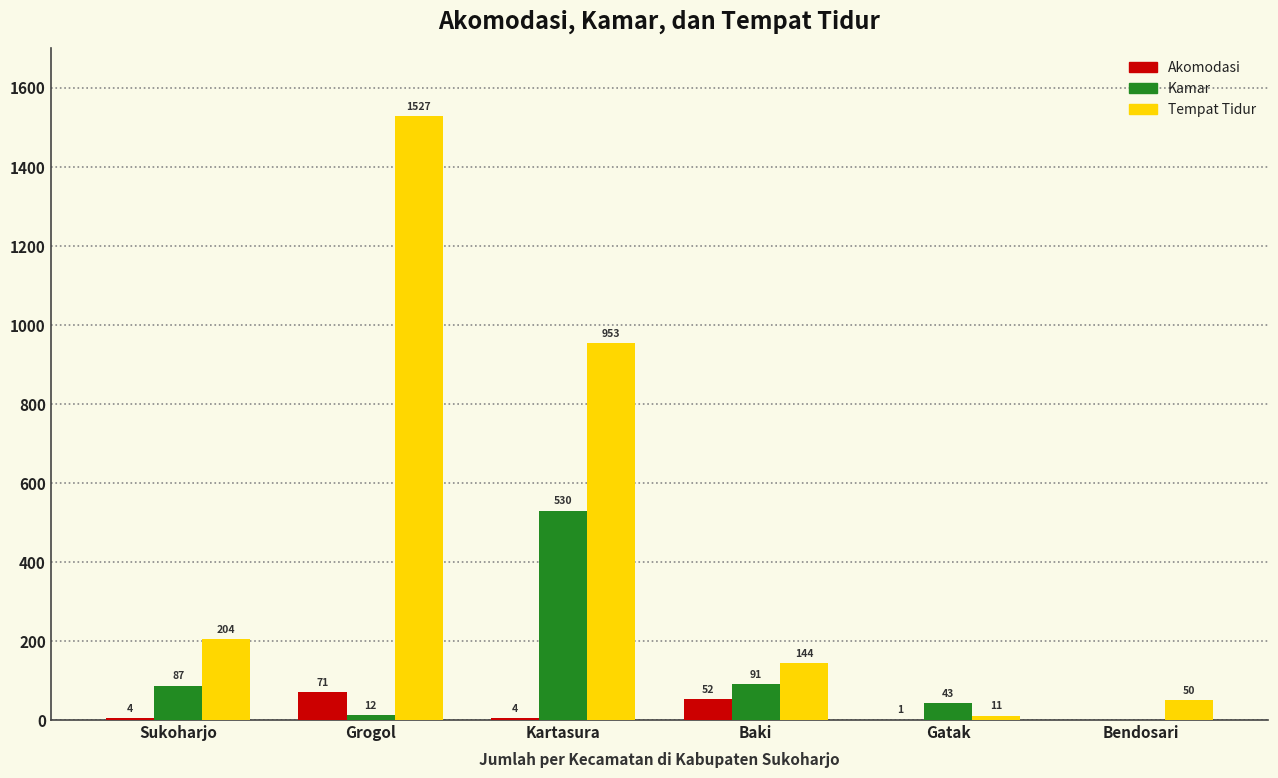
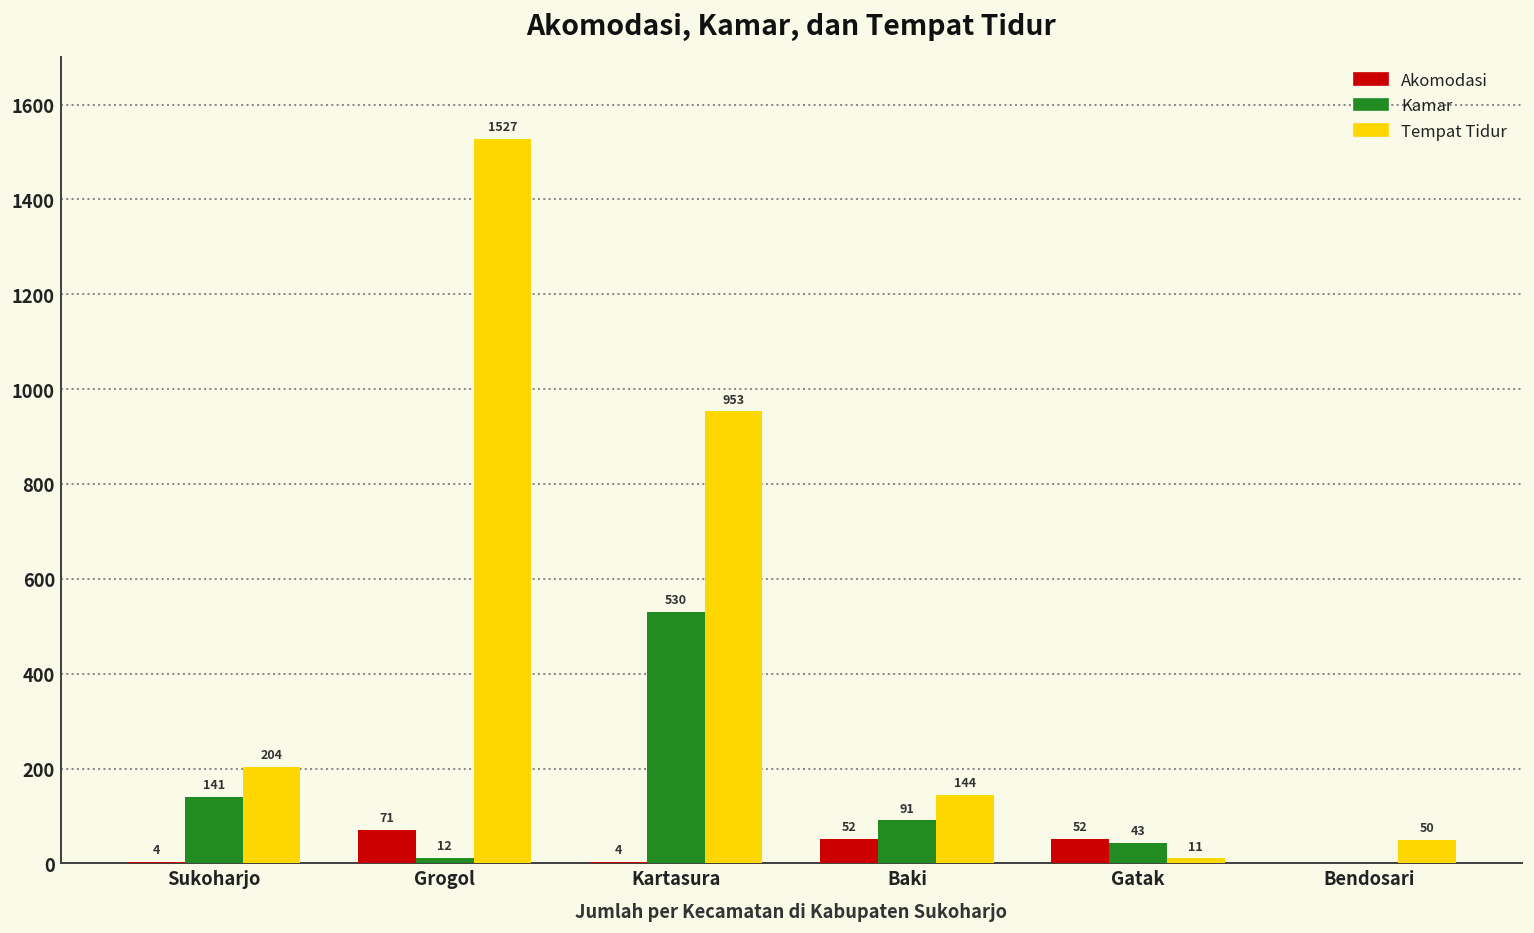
  {
    "Akomodasi": {
      "Sukoharjo": 4,
      "Grogol": 71,
      "Kartasura": 4,
      "Baki": 52,
-     "Gatak": 1
+     "Gatak": 52
    },
    "Kamar": {
-     "Sukoharjo": 87,
+     "Sukoharjo": 141,
      "Grogol": 12,
      "Kartasura": 530,
      "Baki": 91,
      "Gatak": 43
    },
    "Tempat Tidur": {
      "Sukoharjo": 204,
      "Grogol": 1527,
      "Kartasura": 953,
      "Baki": 144,
      "Gatak": 11,
      "Bendosari": 50
    }
  }
